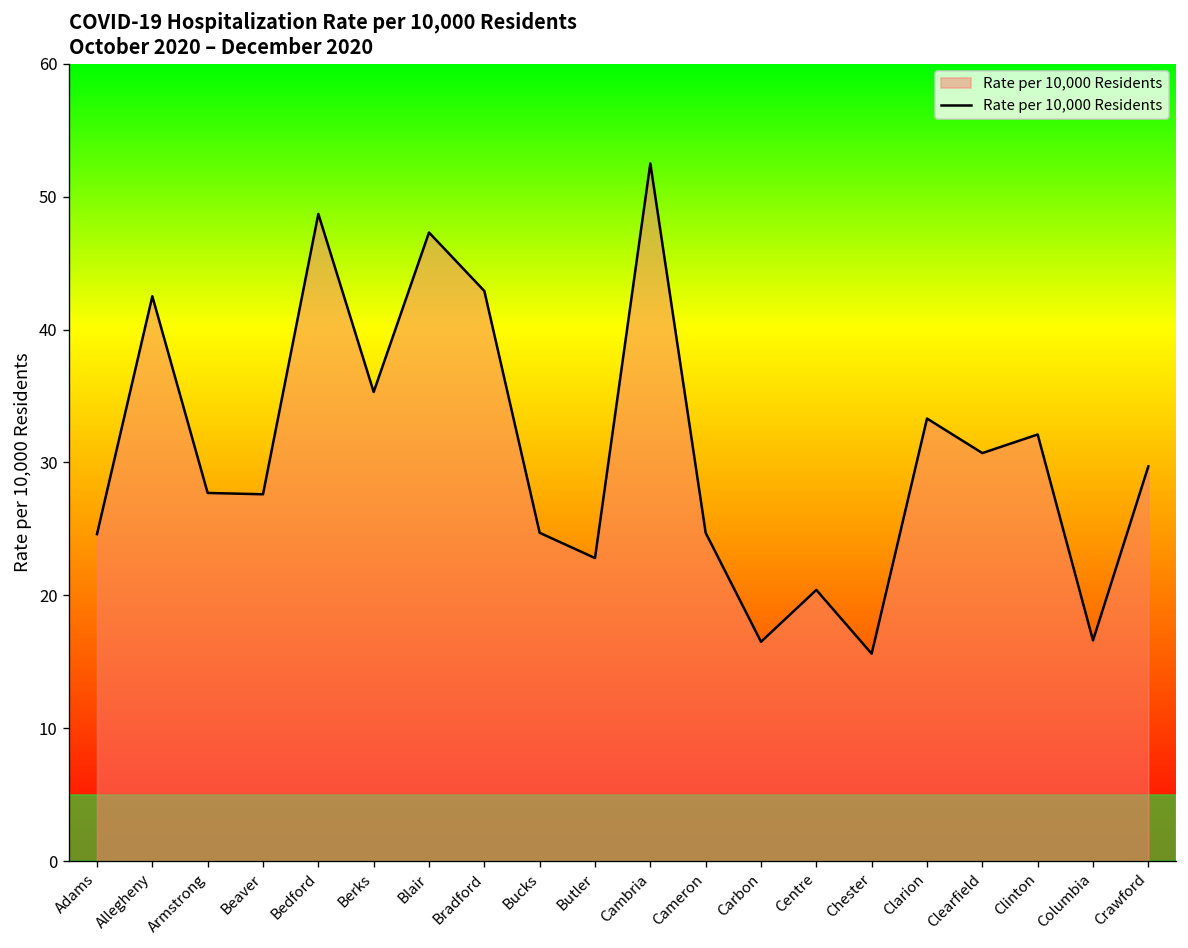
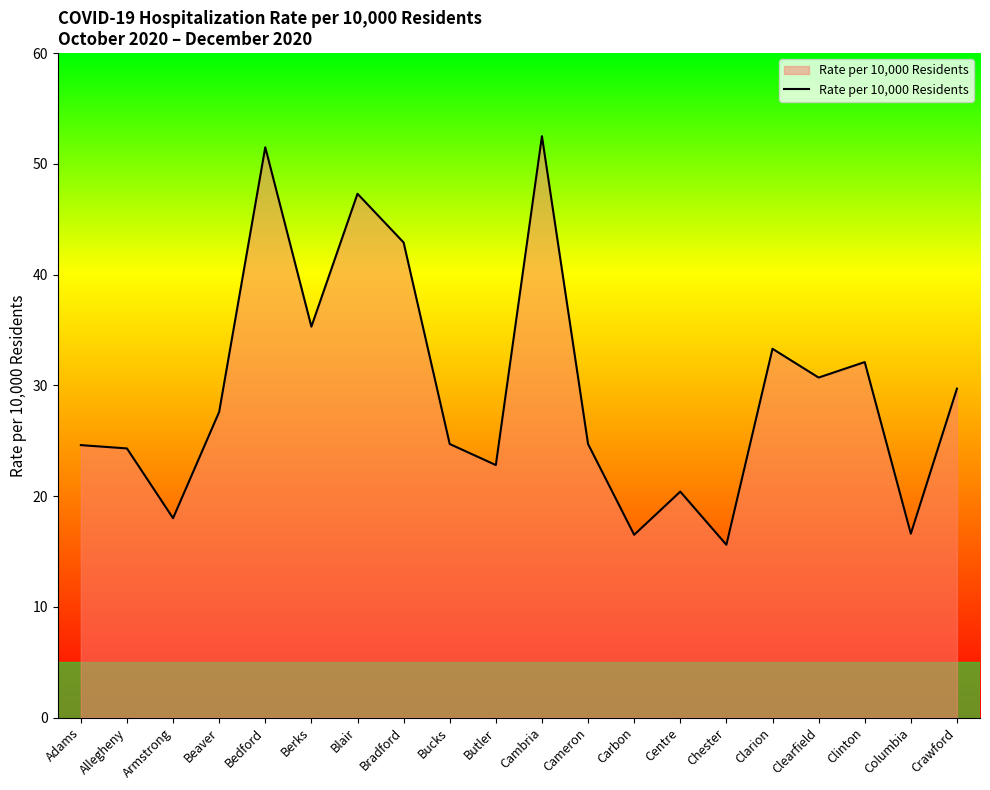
  {
    "Adams": 24.6,
-   "Allegheny": 42.5,
-   "Armstrong": 27.7,
+   "Allegheny": 24.3,
+   "Armstrong": 18.0,
    "Beaver": 27.6,
-   "Bedford": 48.7,
+   "Bedford": 51.5,
    "Berks": 35.3,
    "Blair": 47.3,
    "Bradford": 42.9,
    "Bucks": 24.7,
    "Butler": 22.8,
    "Cambria": 52.5,
    "Cameron": 24.7,
    "Carbon": 16.5,
    "Centre": 20.4,
    "Chester": 15.6,
    "Clarion": 33.3,
    "Clearfield": 30.7,
    "Clinton": 32.1,
    "Columbia": 16.6,
    "Crawford": 29.7
  }
